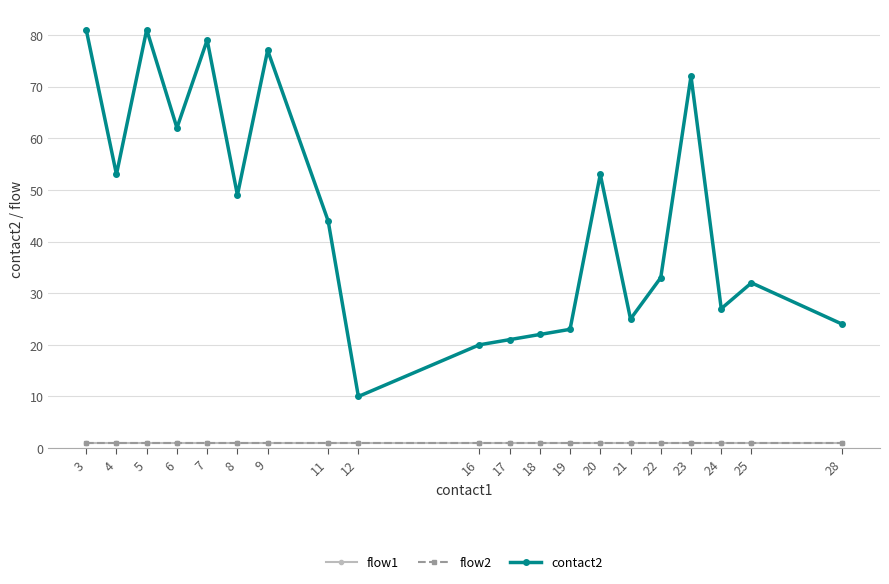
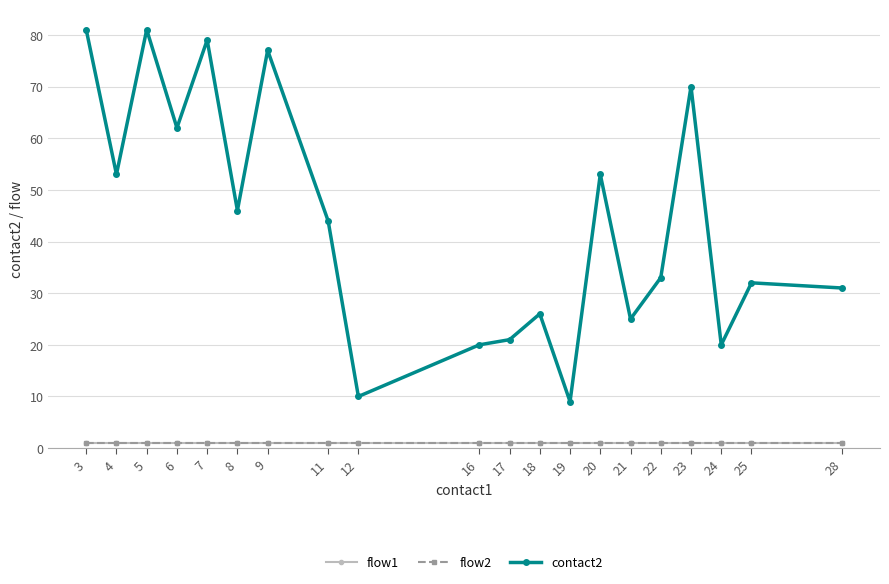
  {
    "flow2": {
      "3": 1,
      "4": 1,
      "5": 1,
      "6": 1,
      "7": 1,
      "8": 1,
      "9": 1,
      "11": 1,
      "12": 1,
      "16": 1,
      "17": 1,
      "18": 1,
      "19": 1,
      "20": 1,
      "21": 1,
      "22": 1,
      "23": 1,
      "24": 1,
      "25": 1,
      "28": 1
    },
    "contact2": {
      "3": 81,
      "4": 53,
      "5": 81,
      "6": 62,
      "7": 79,
-     "8": 49,
+     "8": 46,
      "9": 77,
      "11": 44,
      "12": 10,
      "16": 20,
      "17": 21,
-     "18": 22,
-     "19": 23,
+     "18": 26,
+     "19": 9,
      "20": 53,
      "21": 25,
      "22": 33,
-     "23": 72,
-     "24": 27,
+     "23": 70,
+     "24": 20,
      "25": 32,
-     "28": 24
+     "28": 31
    }
  }
